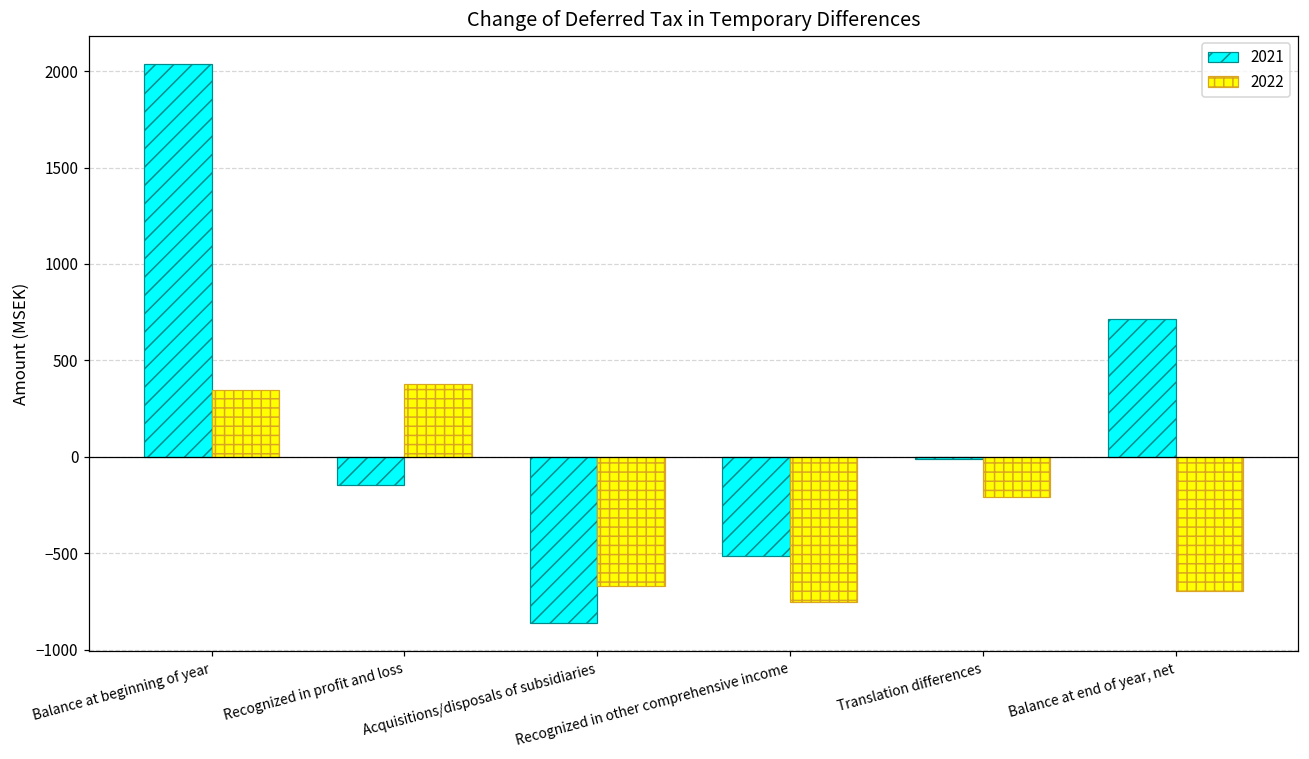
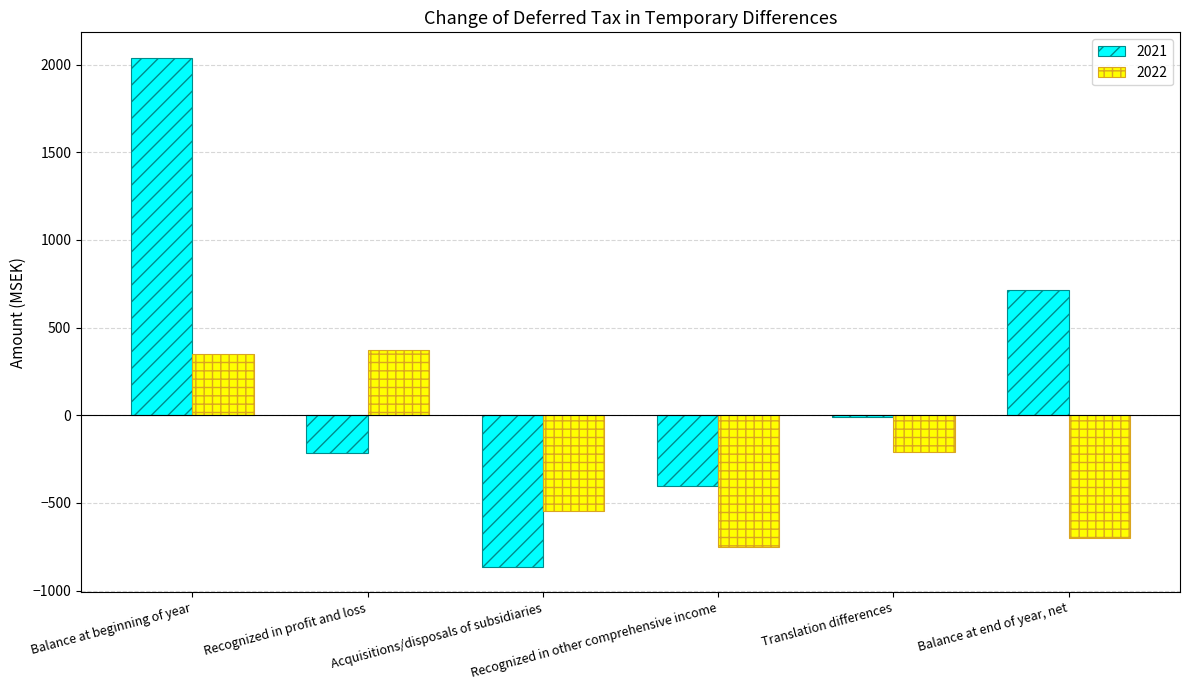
  {
    "2021": {
      "Balance at beginning of year": 2040,
-     "Recognized in profit and loss": -150,
+     "Recognized in profit and loss": -220,
      "Acquisitions/disposals of subsidiaries": -860,
-     "Recognized in other comprehensive income": -510,
+     "Recognized in other comprehensive income": -400,
      "Balance at end of year, net": 710
    },
    "2022": {
      "Balance at beginning of year": 350,
      "Recognized in profit and loss": 380,
-     "Acquisitions/disposals of subsidiaries": -670,
+     "Acquisitions/disposals of subsidiaries": -550,
      "Recognized in other comprehensive income": -750,
      "Translation differences": -210,
      "Balance at end of year, net": -700
    }
  }
